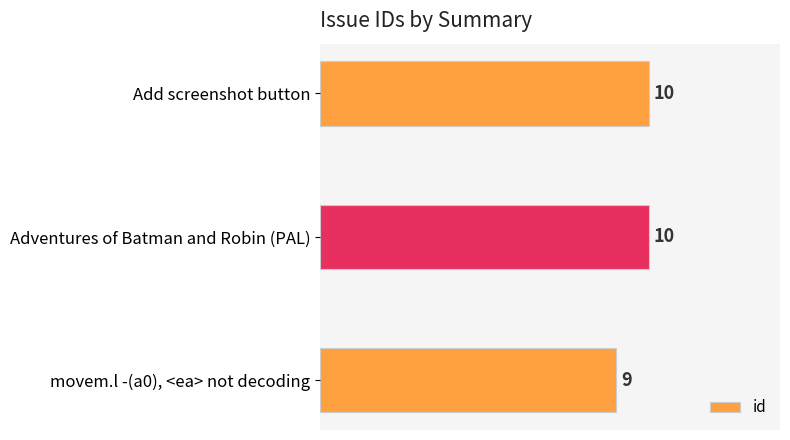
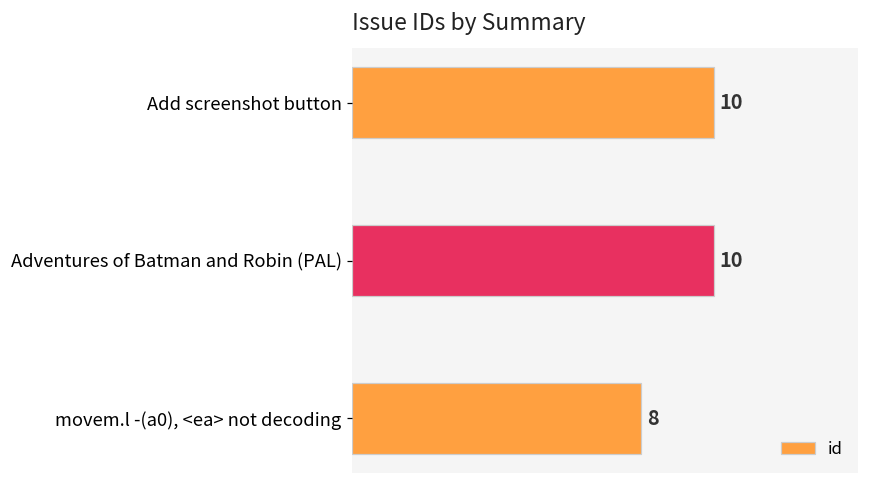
  {
    "Add screenshot button": 10,
    "Adventures of Batman and Robin (PAL)": 10,
-   "movem.l -(a0), <ea> not decoding": 9
+   "movem.l -(a0), <ea> not decoding": 8
  }
